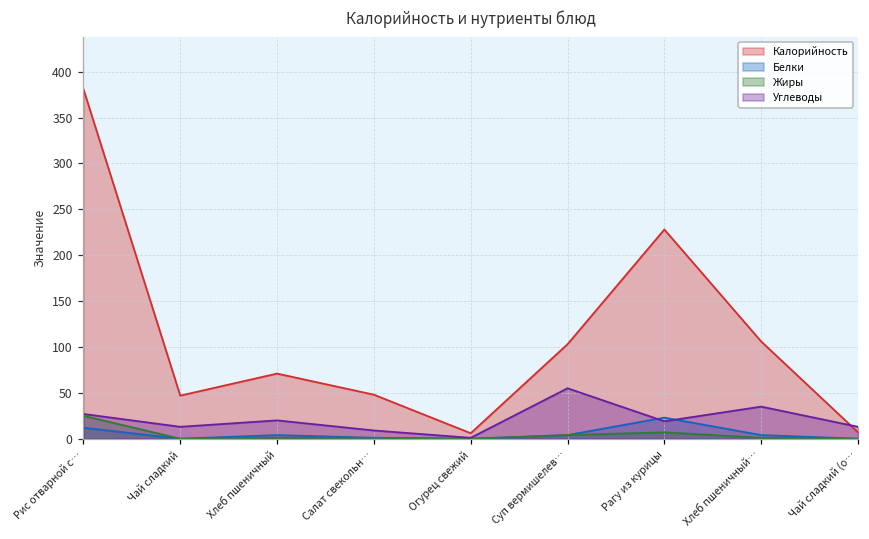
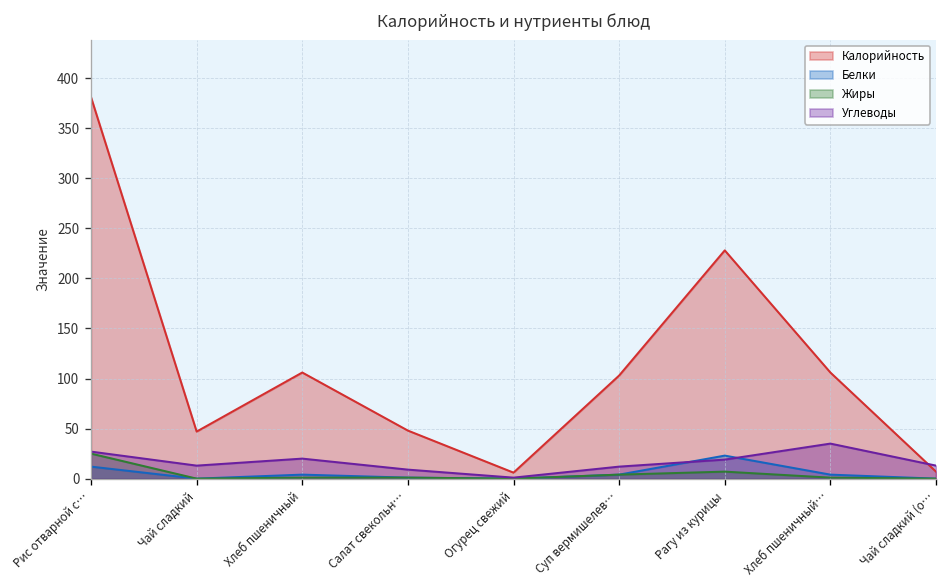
  {
    "Калорийность": {
      "Рис отварной с…": 380,
      "Чай сладкий": 50,
-     "Хлеб пшеничный": 70,
+     "Хлеб пшеничный": 110,
      "Салат свекольн…": 50,
      "Огурец свежий": 10,
      "Суп вермишелев…": 100,
      "Рагу из курицы": 230,
      "Хлеб пшеничный…": 110,
      "Чай сладкий (о…": 10
    },
    "Белки": {
      "Рис отварной с…": 10,
      "Рагу из курицы": 20
    },
    "Жиры": {
      "Рагу из курицы": 10
    },
    "Углеводы": {
      "Чай сладкий": 10,
      "Хлеб пшеничный": 20,
      "Салат свекольн…": 10,
-     "Суп вермишелев…": 60,
+     "Суп вермишелев…": 10,
      "Рагу из курицы": 20,
      "Хлеб пшеничный…": 40,
      "Чай сладкий (о…": 10
    }
  }
